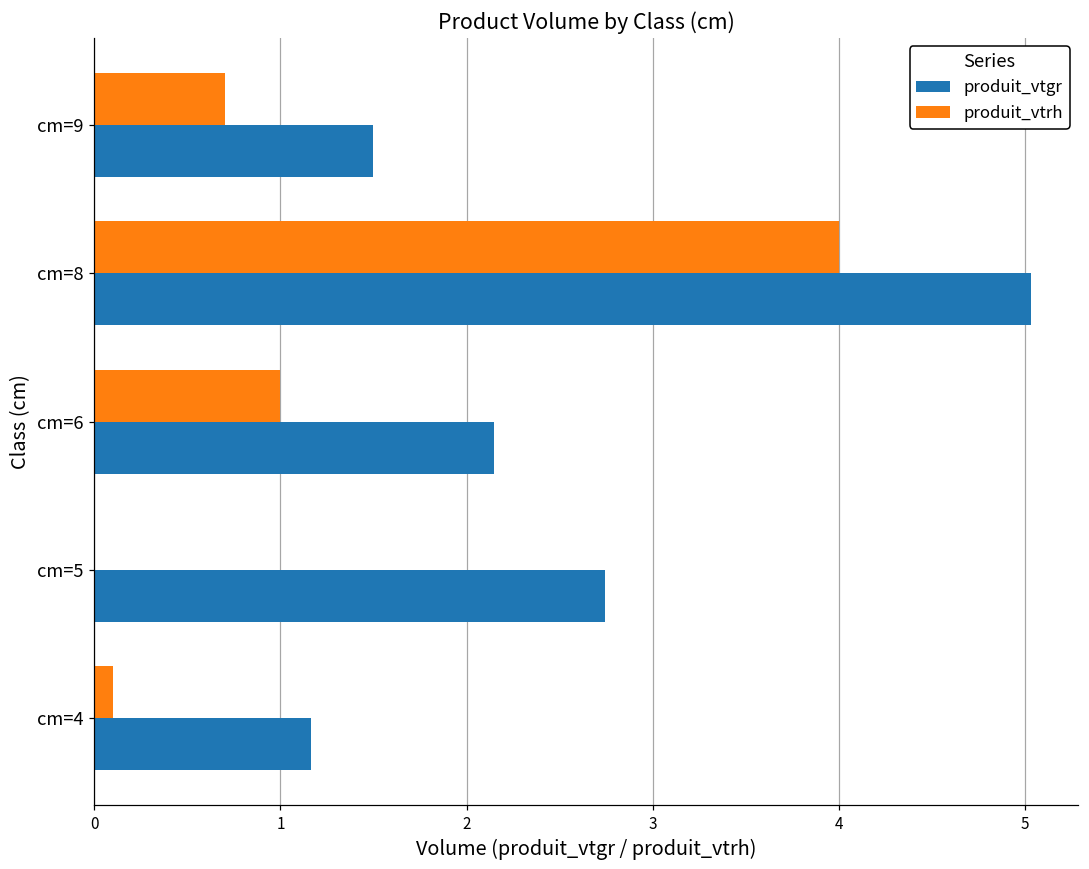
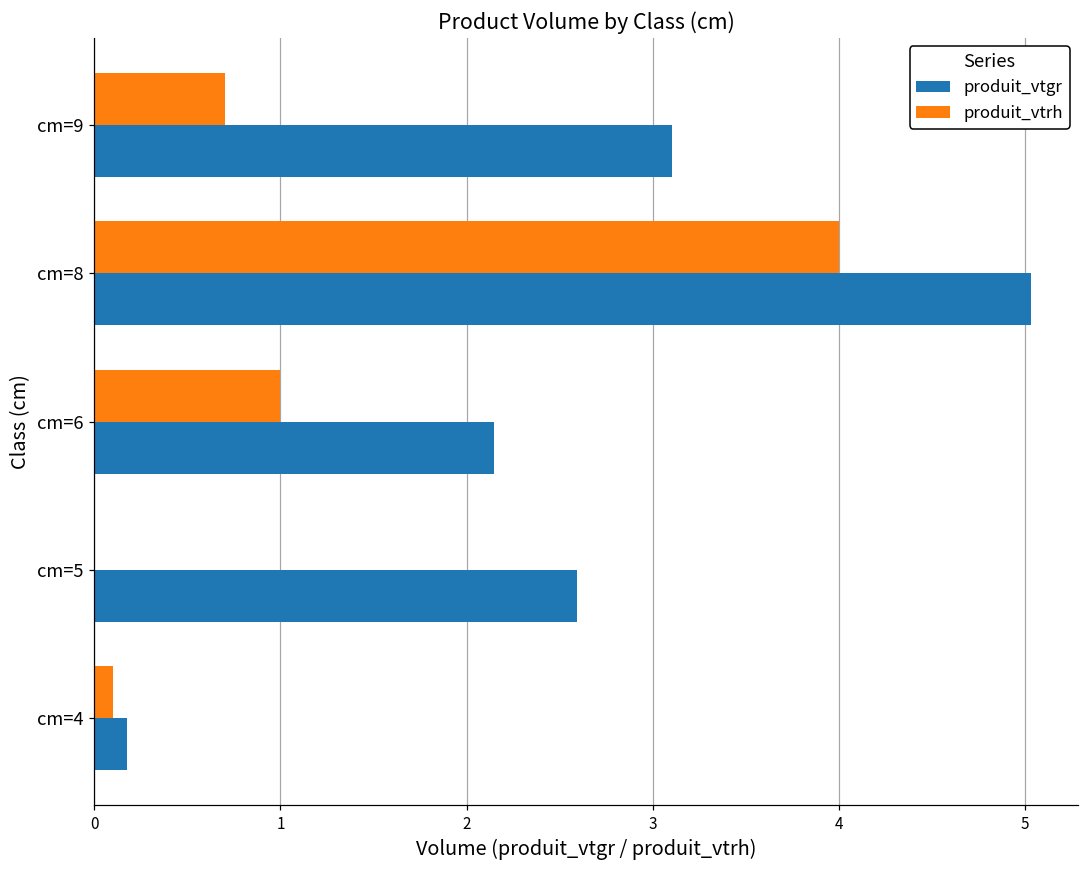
  {
    "produit_vtgr": {
-     "cm=9": 1.50,
+     "cm=9": 3.10,
      "cm=8": 5.04,
      "cm=6": 2.15,
-     "cm=5": 2.74,
-     "cm=4": 1.16
+     "cm=5": 2.60,
+     "cm=4": 0.18
    },
    "produit_vtrh": {
      "cm=9": 0.70,
      "cm=8": 4.00,
      "cm=6": 1.00,
      "cm=5": 0.00,
      "cm=4": 0.10
    }
  }
